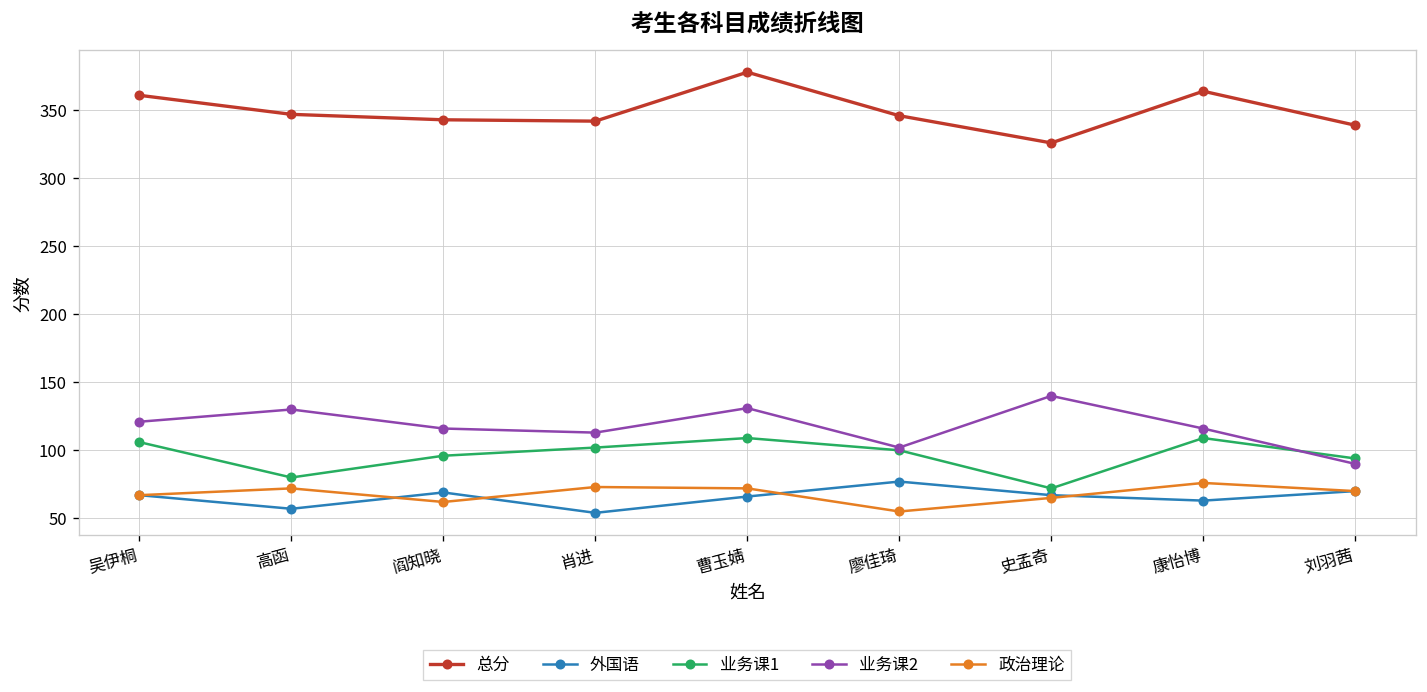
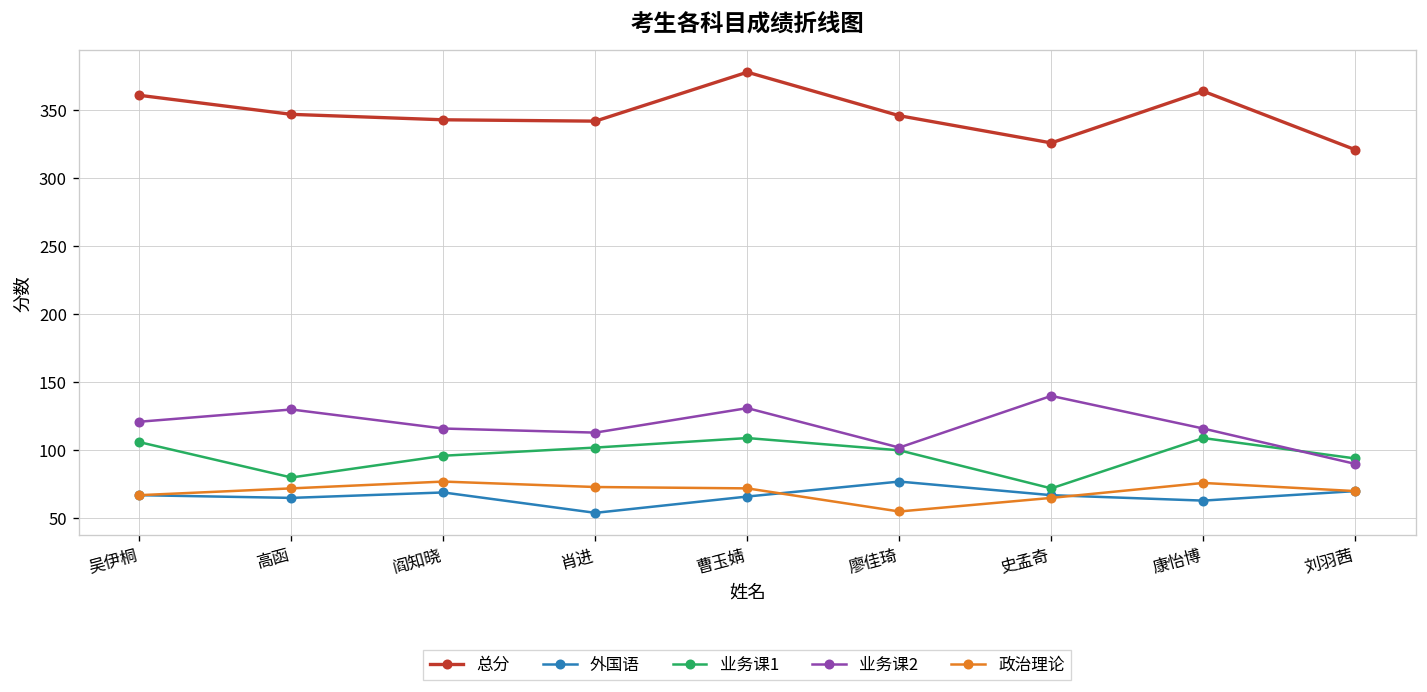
  {
    "总分": {
      "吴伊桐": 361,
      "高函": 347,
      "阎知晓": 343,
      "肖进": 342,
      "曹玉婧": 378,
      "廖佳琦": 346,
      "史孟奇": 326,
      "康怡博": 364,
-     "刘羽茜": 339
+     "刘羽茜": 321
    },
    "外国语": {
-     "高函": 57,
+     "高函": 65,
      "阎知晓": 69,
      "肖进": 54,
      "曹玉婧": 66,
      "廖佳琦": 77,
      "康怡博": 63
    },
    "业务课1": {
      "吴伊桐": 106,
      "高函": 80,
      "阎知晓": 96,
      "肖进": 102,
      "曹玉婧": 109,
      "史孟奇": 72,
      "康怡博": 109,
      "刘羽茜": 94
    },
    "业务课2": {
      "吴伊桐": 121,
      "高函": 130,
      "阎知晓": 116,
      "肖进": 113,
      "曹玉婧": 131,
      "史孟奇": 140,
      "康怡博": 116,
      "刘羽茜": 90
    },
    "政治理论": {
      "高函": 72,
-     "阎知晓": 62,
+     "阎知晓": 77,
      "肖进": 73,
      "曹玉婧": 72,
      "廖佳琦": 55,
      "康怡博": 76
    }
  }
